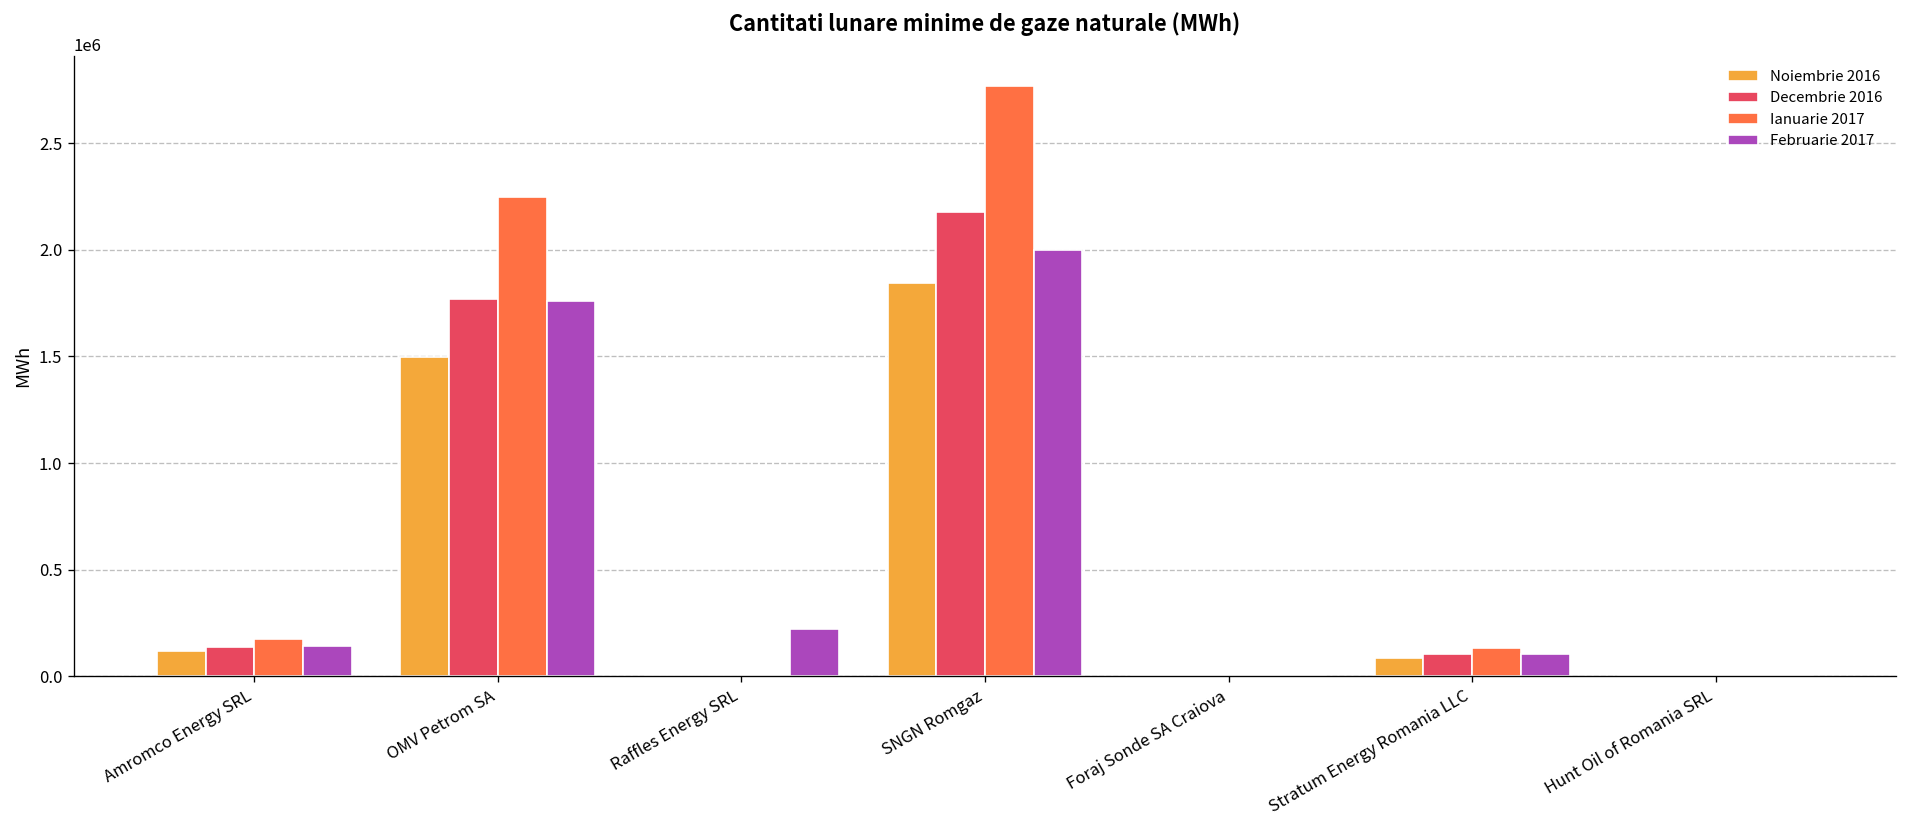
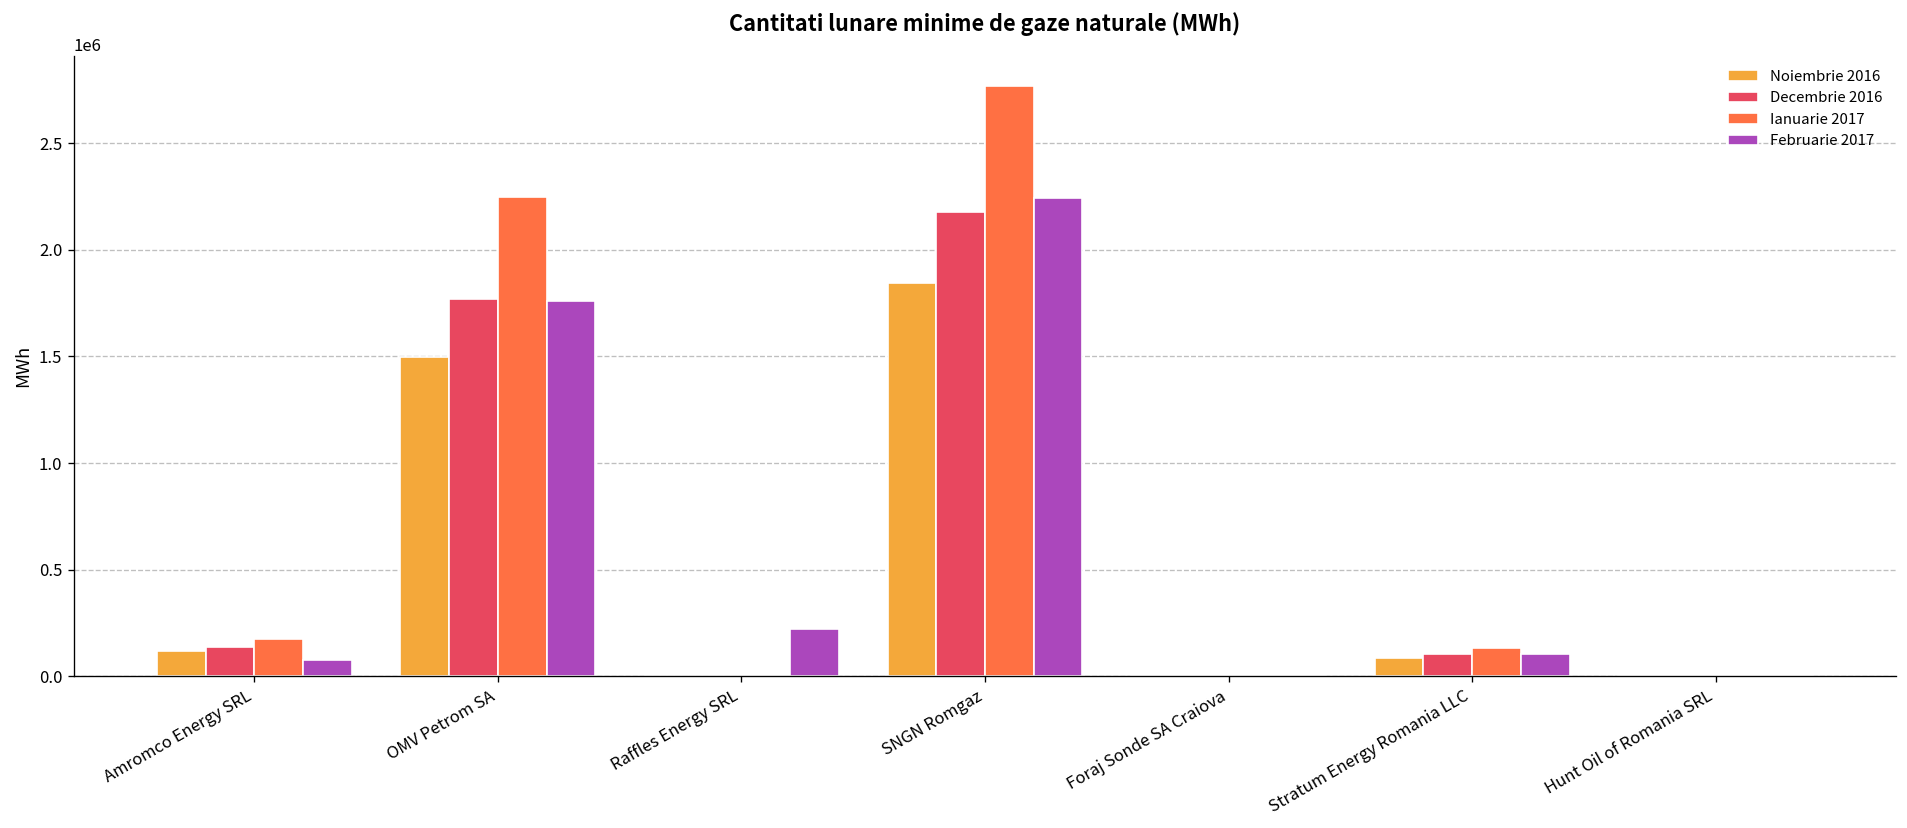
  {
    "Februarie 2017": {
-     "Amromco Energy SRL": 140000,
+     "Amromco Energy SRL": 80000,
      "OMV Petrom SA": 1760000,
      "Raffles Energy SRL": 220000,
-     "SNGN Romgaz": 2000000,
+     "SNGN Romgaz": 2240000,
      "Stratum Energy Romania LLC": 110000
    }
  }
